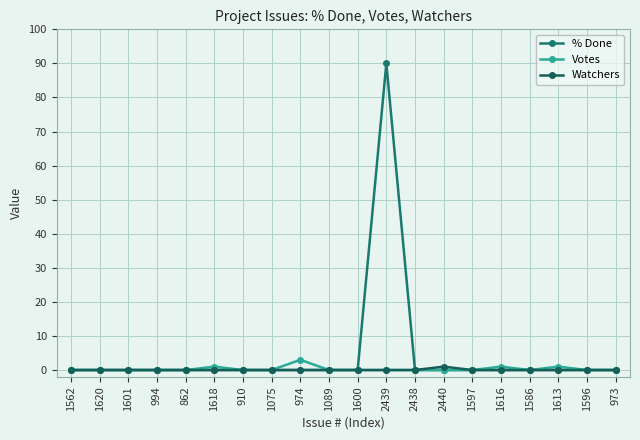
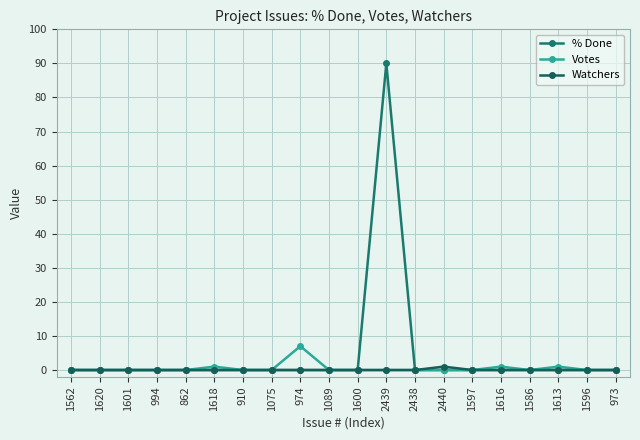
  {
    "Votes": {
      "1618": 1,
-     "974": 3,
+     "974": 7,
      "1616": 1,
      "1613": 1
    }
  }
